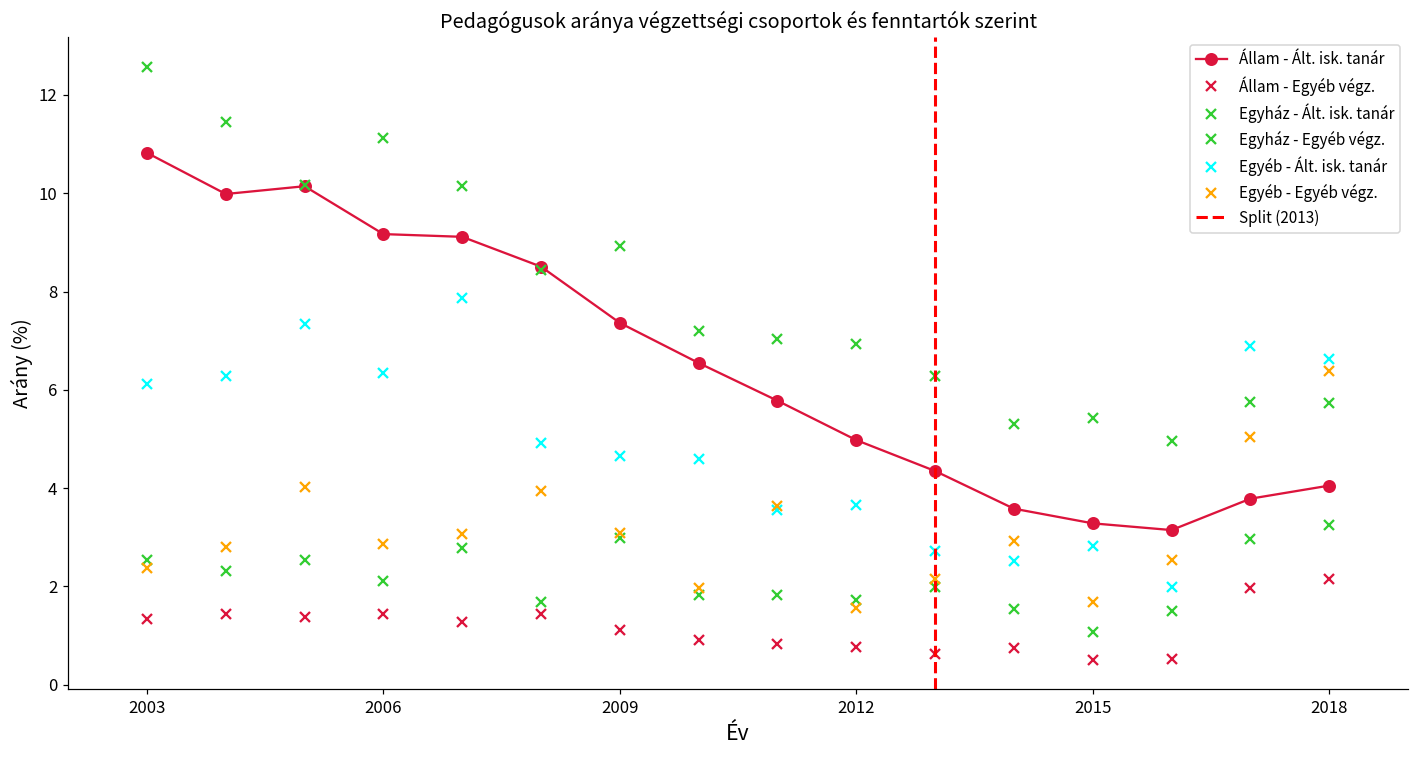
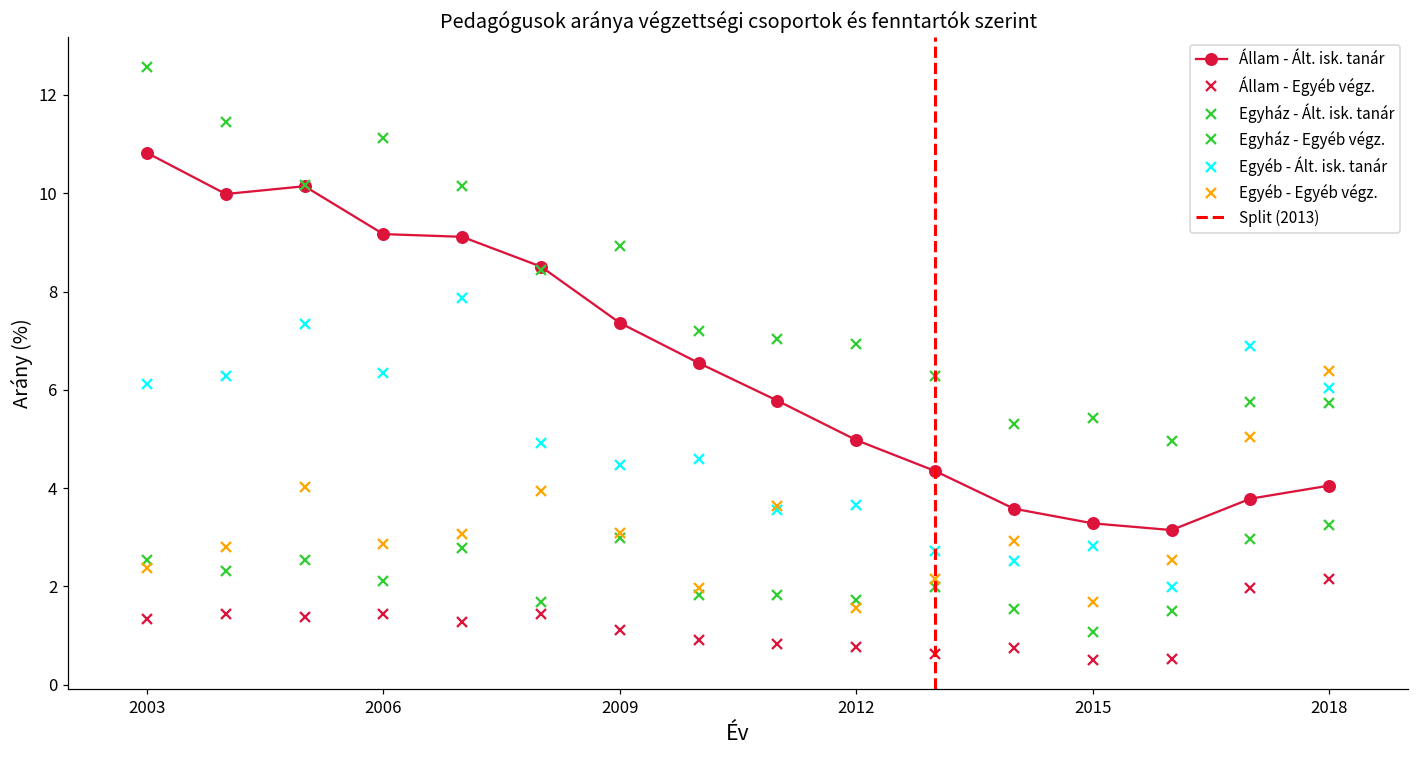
  {
    "Egyéb - Ált. isk. tanár": {
      "2003": 6.1,
      "2006": 6.3,
-     "2009": 4.7,
+     "2009": 4.5,
      "2012": 3.7,
      "2015": 2.8,
-     "2018": 6.6
+     "2018": 6.0
    },
    "Egyéb - Egyéb végz.": {
      "2003": 2.4,
      "2006": 2.9,
      "2009": 3.1,
      "2012": 1.6,
      "2015": 1.7,
      "2018": 6.4
    }
  }
